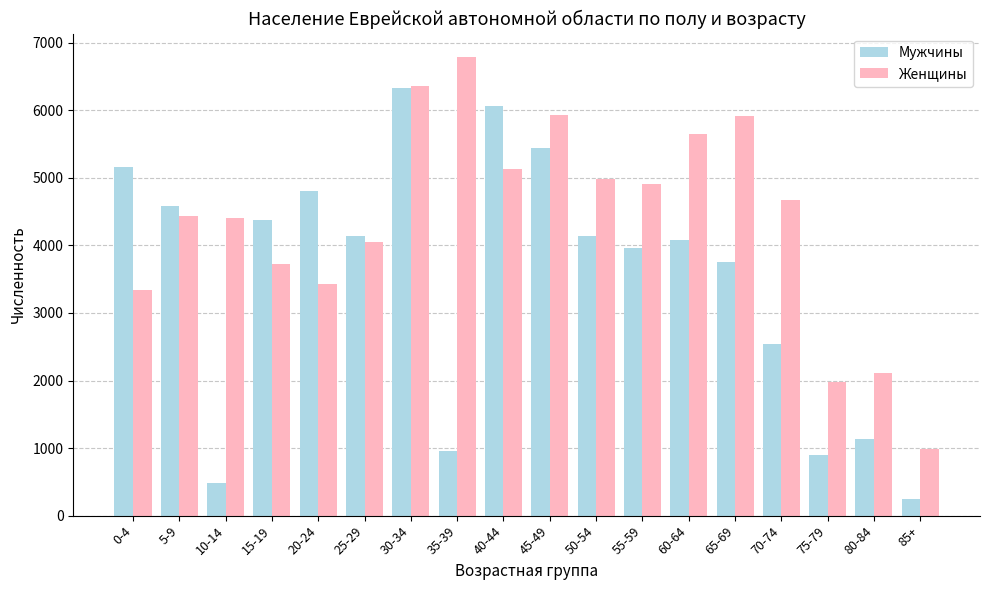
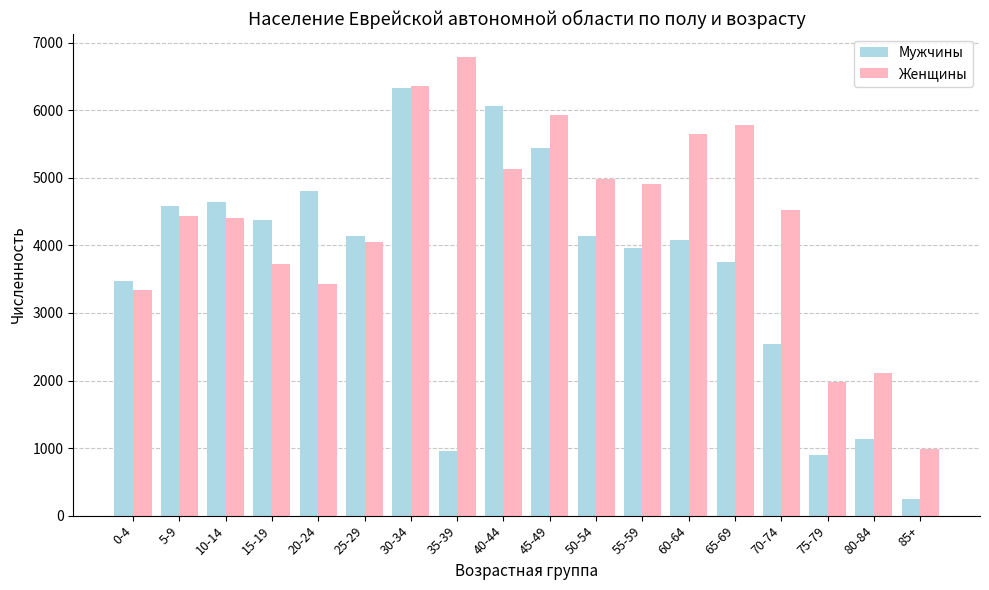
  {
    "Мужчины": {
-     "0-4": 5200,
+     "0-4": 3500,
      "5-9": 4600,
-     "10-14": 500,
+     "10-14": 4600,
      "15-19": 4400,
      "20-24": 4800,
      "25-29": 4100,
      "30-34": 6300,
      "35-39": 1000,
      "40-44": 6100,
      "45-49": 5400,
      "50-54": 4100,
      "55-59": 4000,
      "60-64": 4100,
      "65-69": 3800,
      "70-74": 2500,
      "75-79": 900,
      "80-84": 1100,
      "85+": 200
    },
    "Женщины": {
      "0-4": 3300,
      "5-9": 4400,
      "10-14": 4400,
      "15-19": 3700,
      "20-24": 3400,
      "25-29": 4100,
      "30-34": 6400,
      "35-39": 6800,
      "40-44": 5100,
      "45-49": 5900,
      "50-54": 5000,
      "55-59": 4900,
      "60-64": 5600,
-     "65-69": 5900,
-     "70-74": 4700,
+     "65-69": 5800,
+     "70-74": 4500,
      "75-79": 2000,
      "80-84": 2100,
      "85+": 1000
    }
  }
